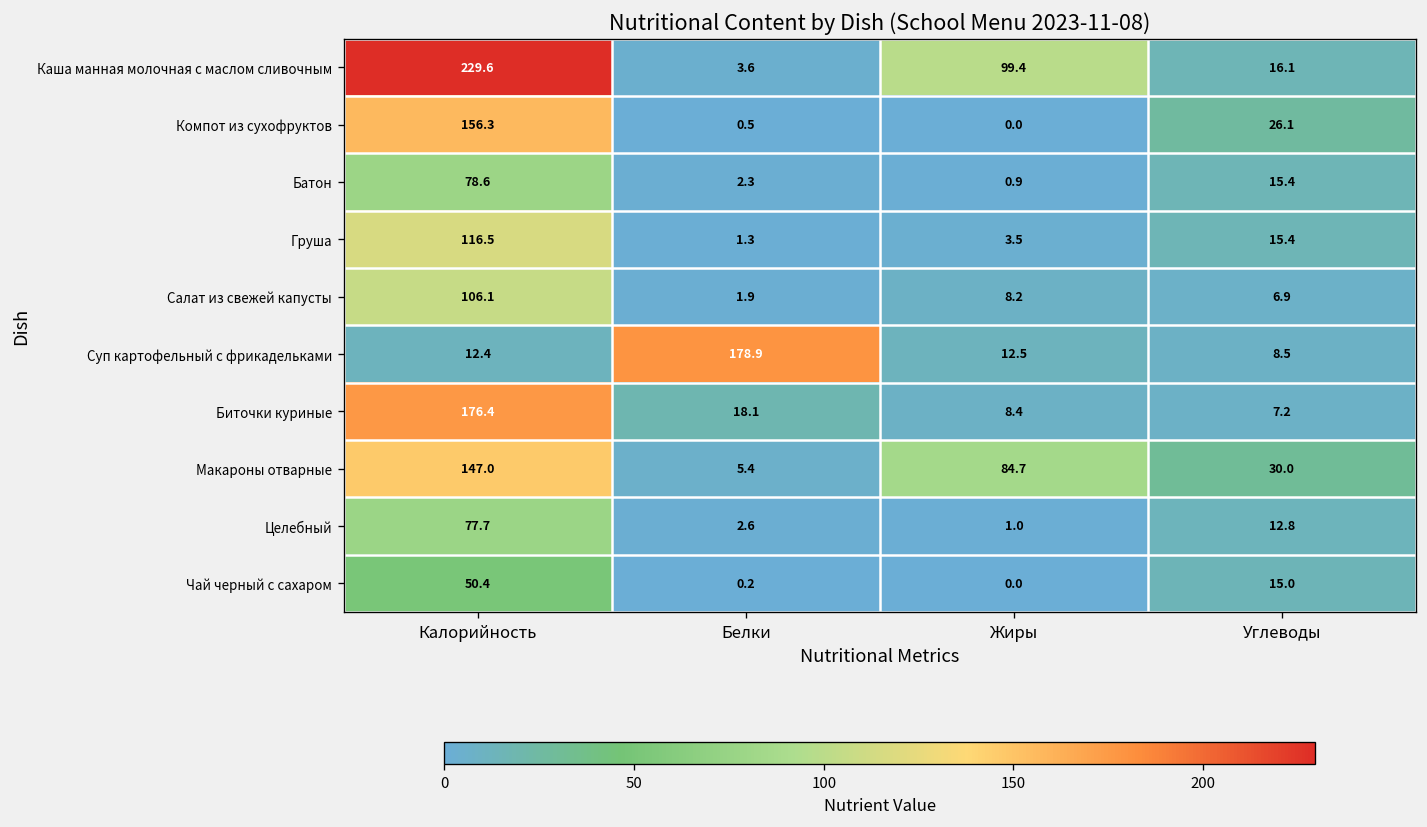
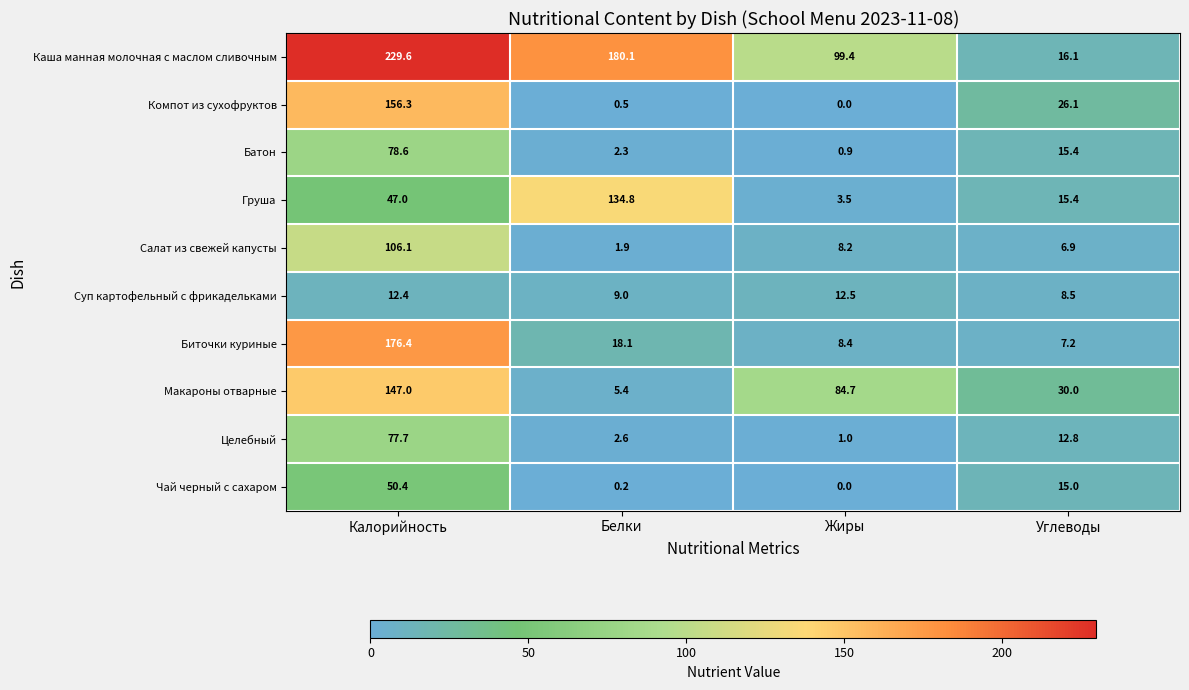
  {
    "Каша манная молочная с маслом сливочным": {
      "Калорийность": 229.6,
-     "Белки": 3.6,
+     "Белки": 180.1,
      "Жиры": 99.4,
      "Углеводы": 16.1
    },
    "Компот из сухофруктов": {
      "Калорийность": 156.3,
      "Белки": 0.5,
      "Жиры": 0.0,
      "Углеводы": 26.1
    },
    "Батон": {
      "Калорийность": 78.6,
      "Белки": 2.3,
      "Жиры": 0.9,
      "Углеводы": 15.4
    },
    "Груша": {
-     "Калорийность": 116.5,
-     "Белки": 1.3,
+     "Калорийность": 47.0,
+     "Белки": 134.8,
      "Жиры": 3.5,
      "Углеводы": 15.4
    },
    "Салат из свежей капусты": {
      "Калорийность": 106.1,
      "Белки": 1.9,
      "Жиры": 8.2,
      "Углеводы": 6.9
    },
    "Суп картофельный с фрикадельками": {
      "Калорийность": 12.4,
-     "Белки": 178.9,
+     "Белки": 9.0,
      "Жиры": 12.5,
      "Углеводы": 8.5
    },
    "Биточки куриные": {
      "Калорийность": 176.4,
      "Белки": 18.1,
      "Жиры": 8.4,
      "Углеводы": 7.2
    },
    "Макароны отварные": {
      "Калорийность": 147.0,
      "Белки": 5.4,
      "Жиры": 84.7,
      "Углеводы": 30.0
    },
    "Целебный": {
      "Калорийность": 77.7,
      "Белки": 2.6,
      "Жиры": 1.0,
      "Углеводы": 12.8
    },
    "Чай черный с сахаром": {
      "Калорийность": 50.4,
      "Белки": 0.2,
      "Жиры": 0.0,
      "Углеводы": 15.0
    }
  }
